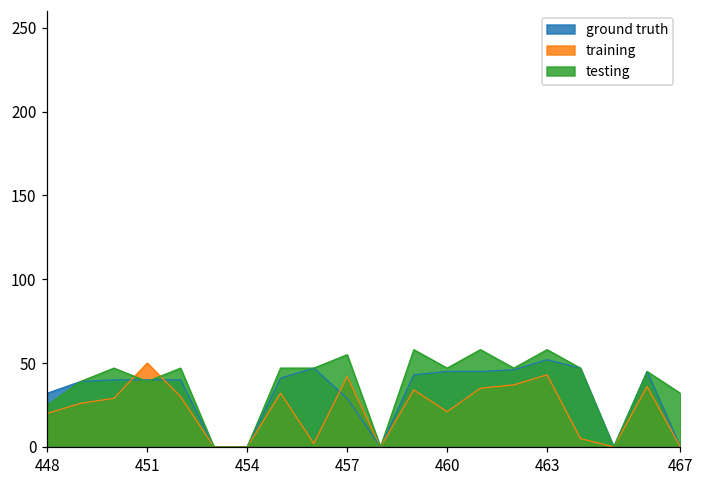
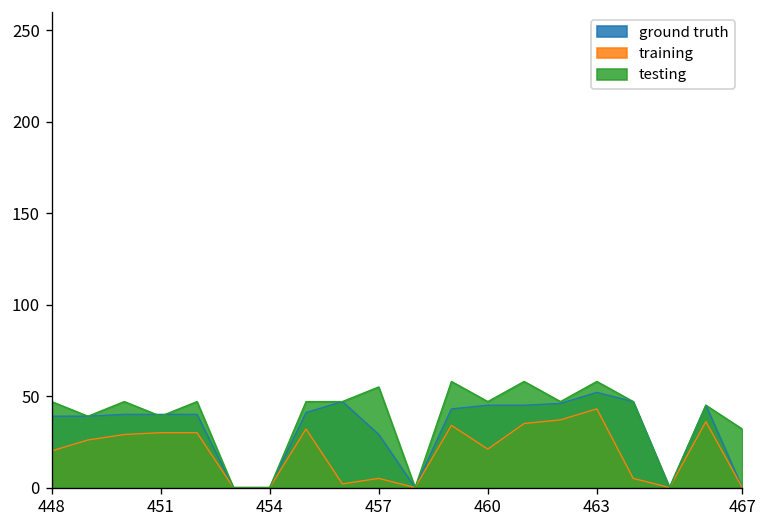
  {
    "ground truth": {
-     "448": 32,
+     "448": 39,
      "457": 29,
      "460": 45,
      "463": 52
    },
    "training": {
      "448": 20,
-     "451": 50,
-     "457": 42,
+     "451": 30,
+     "457": 5,
      "460": 21,
      "463": 43
    },
    "testing": {
-     "448": 25,
+     "448": 47,
      "457": 55,
      "460": 47,
      "463": 58,
      "467": 32
    }
  }
